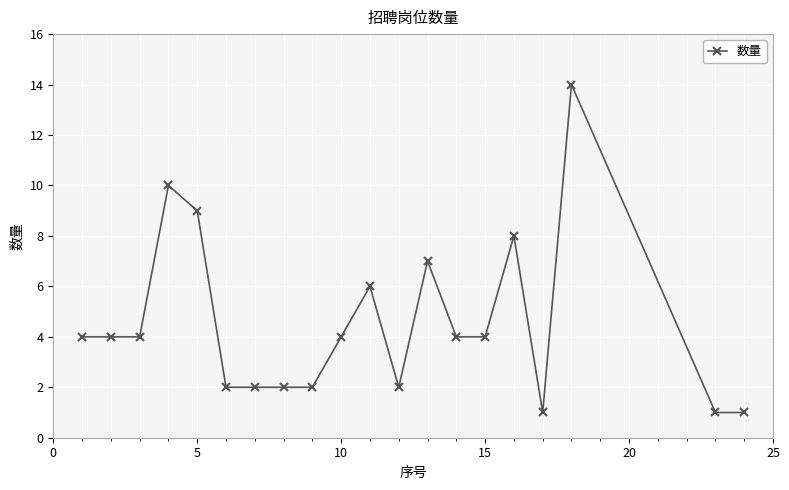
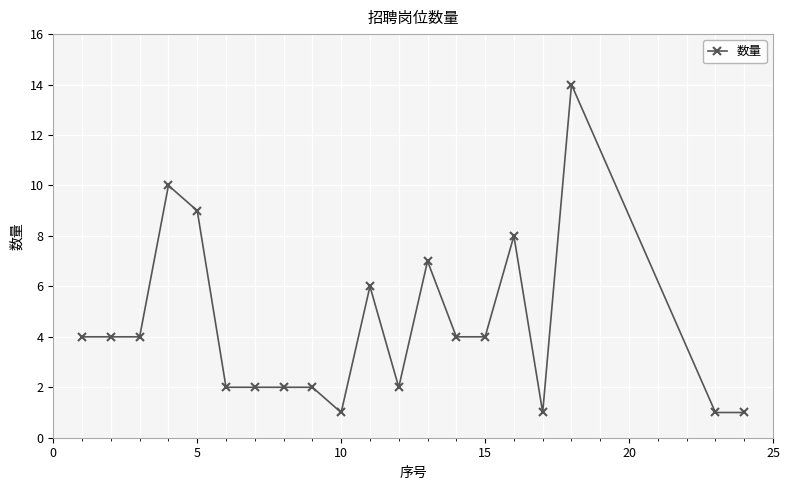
  {
    "5": 9,
-   "10": 4,
+   "10": 1,
    "15": 4
  }
